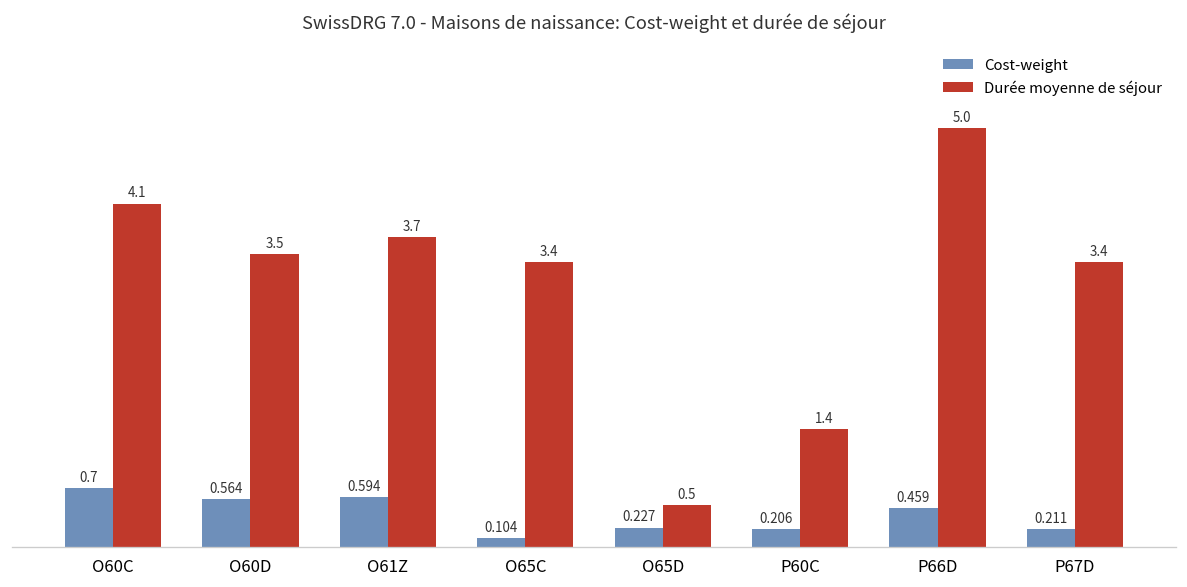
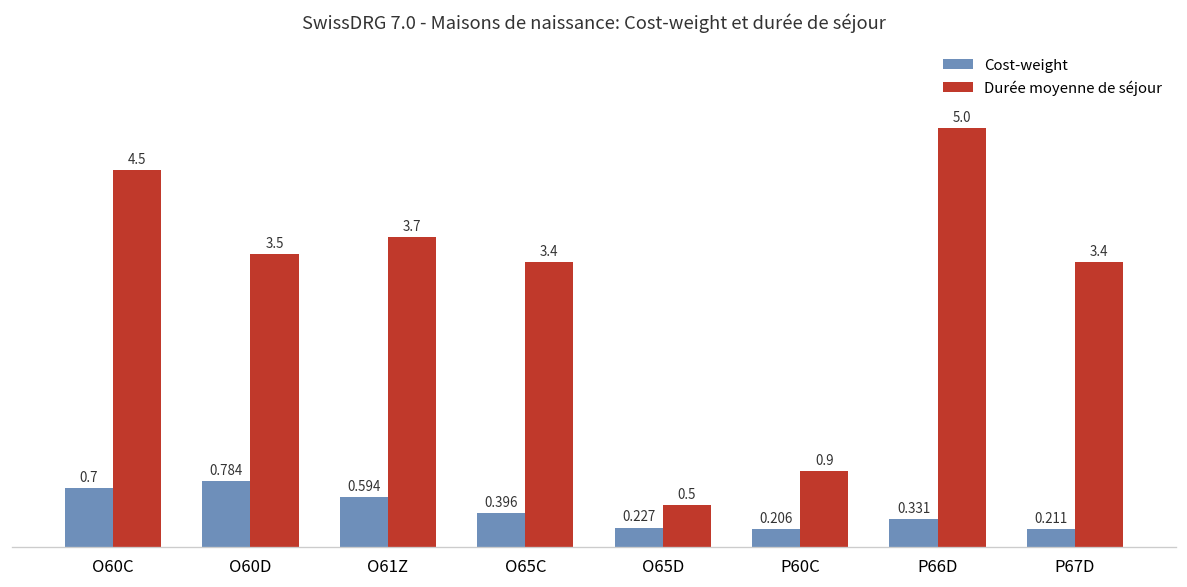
  {
    "Cost-weight": {
      "O60C": 0.7,
-     "O60D": 0.564,
+     "O60D": 0.784,
      "O61Z": 0.594,
-     "O65C": 0.104,
+     "O65C": 0.396,
      "O65D": 0.227,
      "P60C": 0.206,
-     "P66D": 0.459,
+     "P66D": 0.331,
      "P67D": 0.211
    },
    "Durée moyenne de séjour": {
-     "O60C": 4.1,
+     "O60C": 4.5,
      "O60D": 3.5,
      "O61Z": 3.7,
      "O65C": 3.4,
      "O65D": 0.5,
-     "P60C": 1.4,
+     "P60C": 0.9,
      "P66D": 5.0,
      "P67D": 3.4
    }
  }
